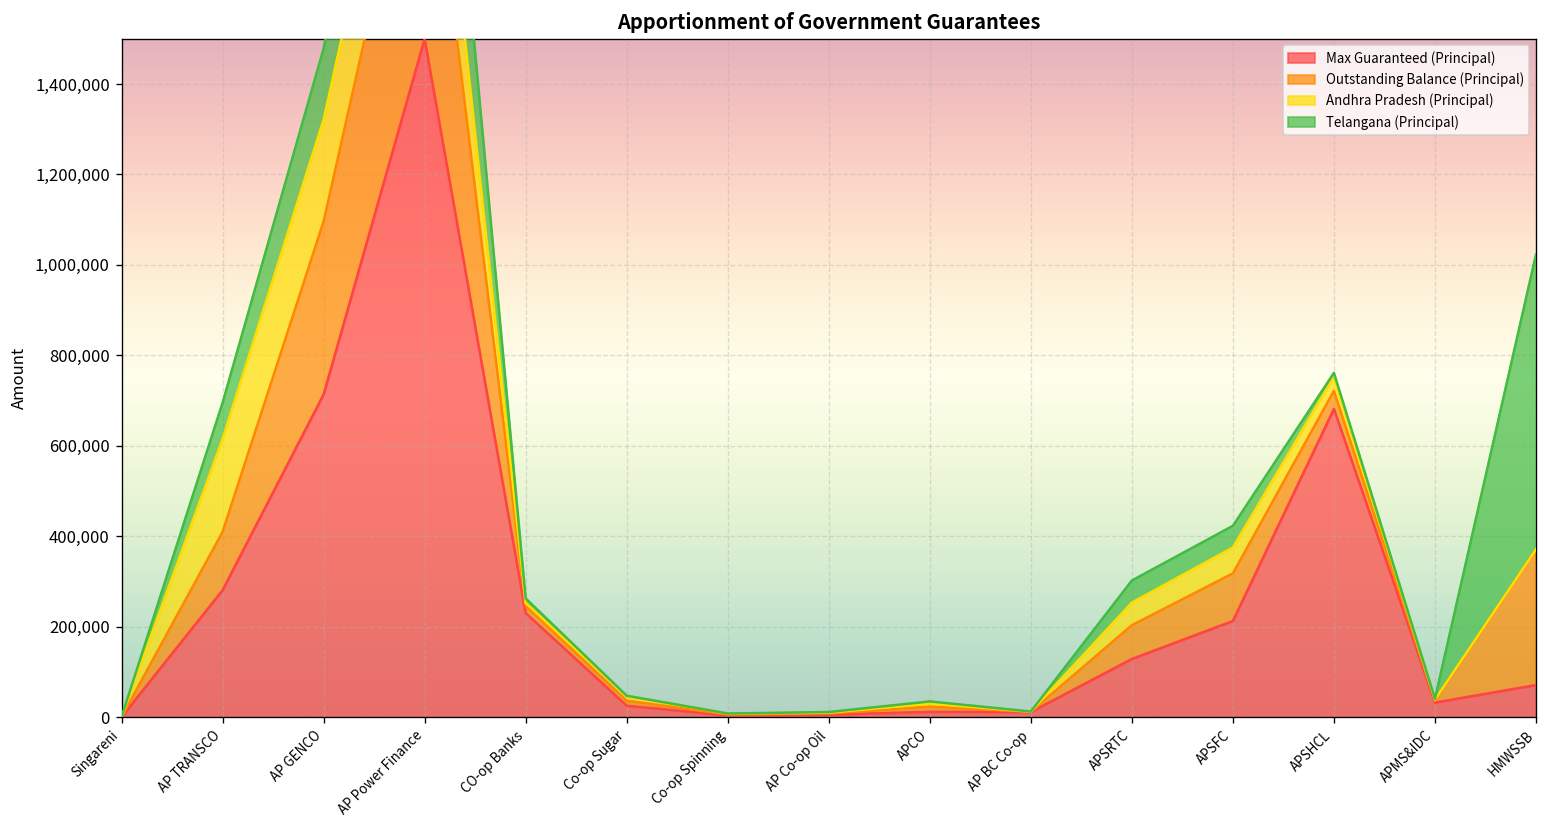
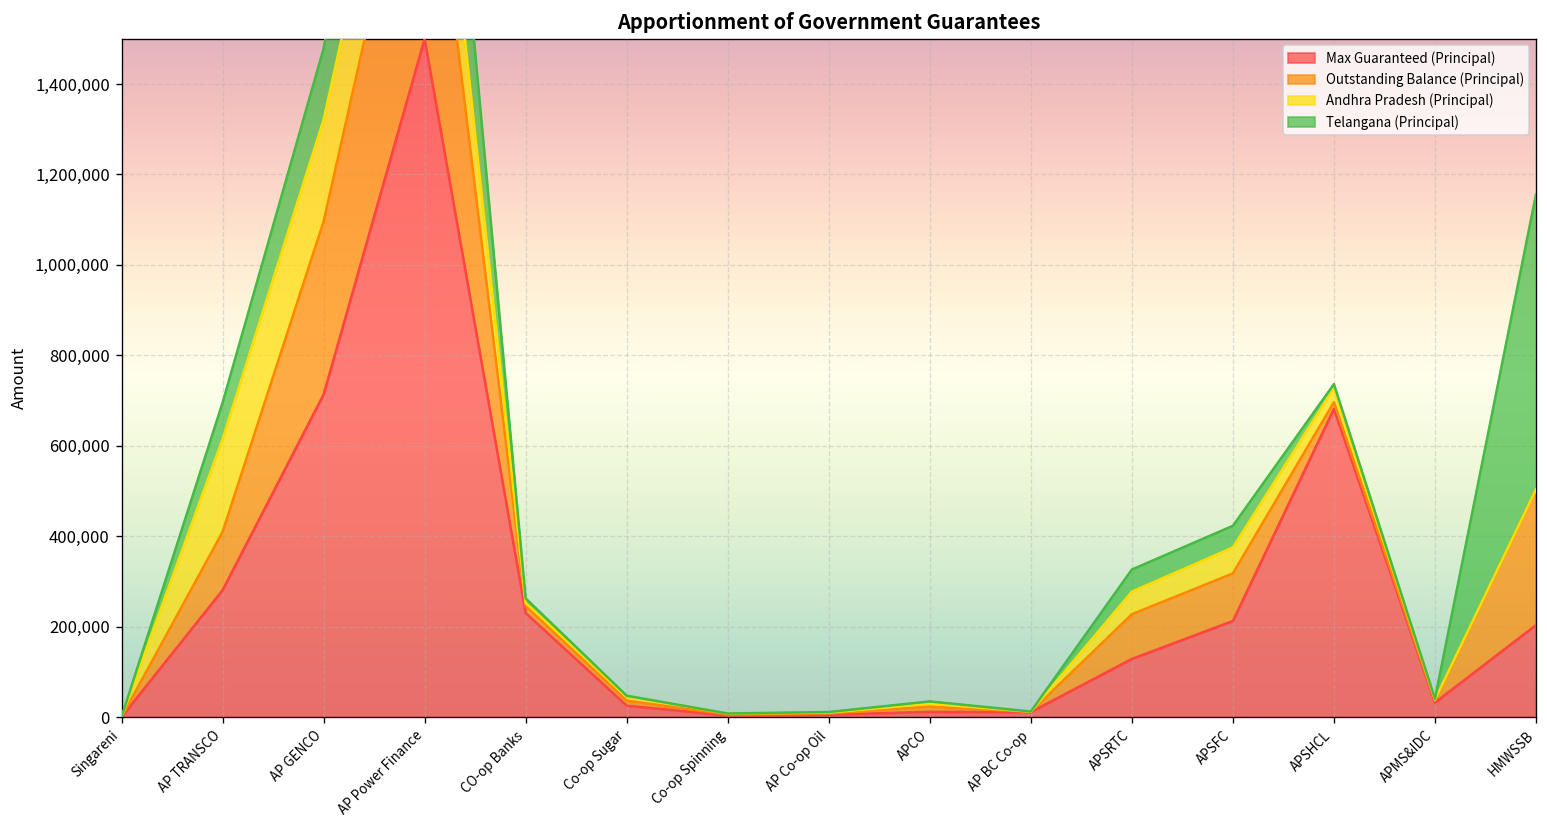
  {
    "Max Guaranteed (Principal)": {
      "AP TRANSCO": "280,000",
      "AP GENCO": "710,000",
      "AP Power Finance": "1,500,000",
      "CO-op Banks": "230,000",
      "Co-op Sugar": "30,000",
      "APCO": "10,000",
      "APSRTC": "130,000",
      "APSFC": "210,000",
      "APSHCL": "680,000",
-     "HMWSSB": "70,000"
+     "HMWSSB": "200,000"
    },
    "Outstanding Balance (Principal)": {
      "AP TRANSCO": "130,000",
      "AP GENCO": "380,000",
      "Co-op Sugar": "10,000",
      "APCO": "10,000",
-     "APSRTC": "70,000",
+     "APSRTC": "100,000",
      "APSFC": "110,000",
-     "APSHCL": "40,000"
+     "APSHCL": "10,000"
    },
    "Andhra Pradesh (Principal)": {
      "AP TRANSCO": "210,000",
      "AP GENCO": "230,000",
      "APSRTC": "50,000",
      "APSFC": "60,000",
      "APSHCL": "30,000"
    },
    "Telangana (Principal)": {
      "AP TRANSCO": "80,000",
      "AP GENCO": "160,000",
      "CO-op Banks": "10,000",
      "APSRTC": "50,000",
      "APSFC": "50,000",
      "APSHCL": "10,000",
      "HMWSSB": "650,000"
    }
  }
